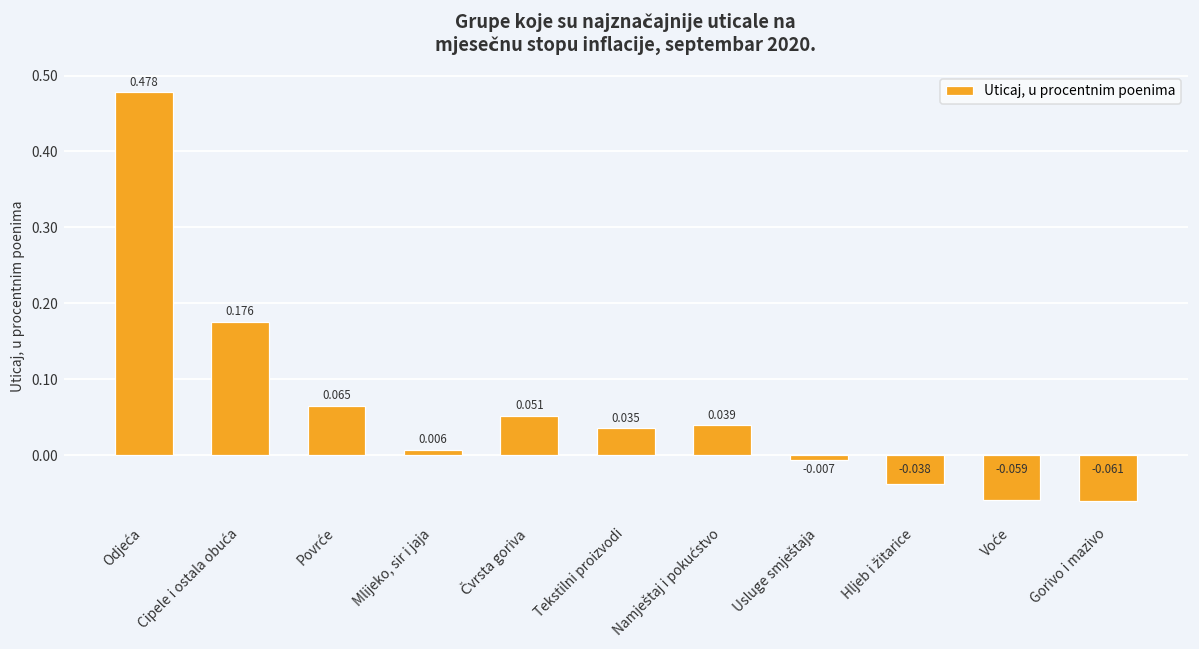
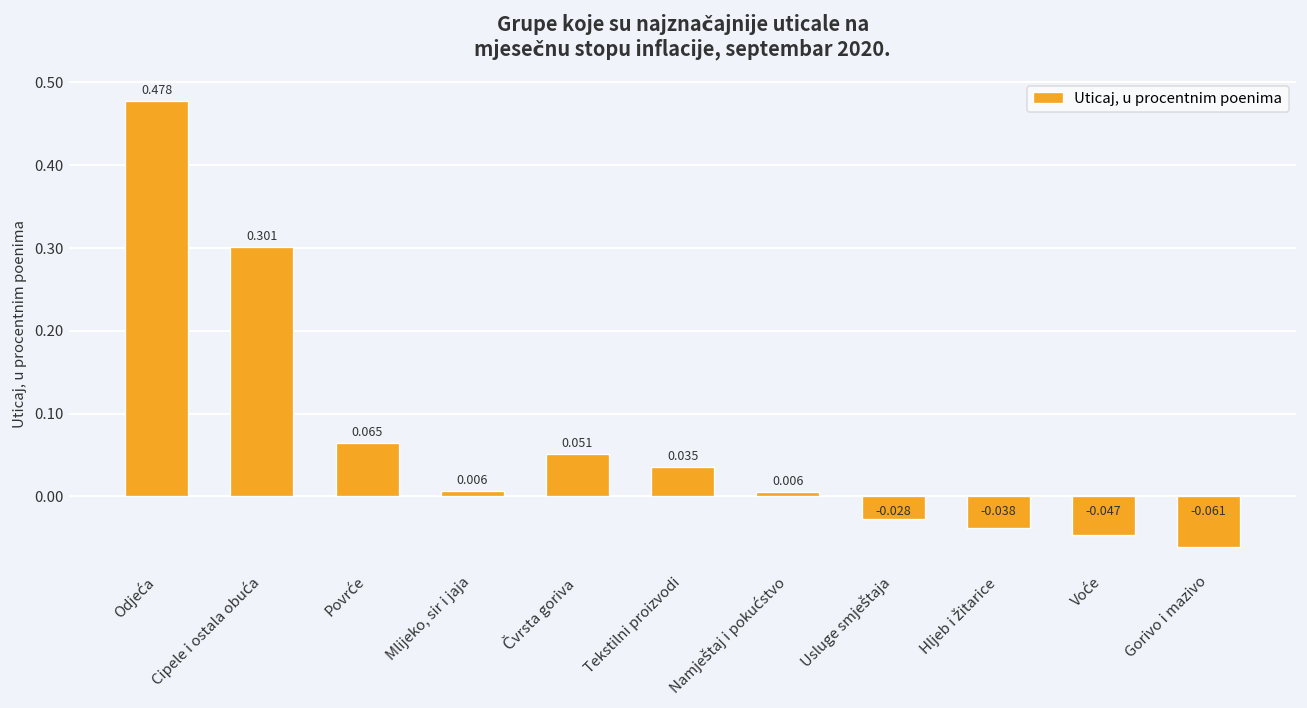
  {
    "Odjeća": 0.478,
-   "Cipele i ostala obuća": 0.176,
+   "Cipele i ostala obuća": 0.301,
    "Povrće": 0.065,
    "Mlijeko, sir i jaja": 0.006,
    "Čvrsta goriva": 0.051,
    "Tekstilni proizvodi": 0.035,
-   "Namještaj i pokućstvo": 0.039,
-   "Usluge smještaja": -0.007,
+   "Namještaj i pokućstvo": 0.006,
+   "Usluge smještaja": -0.028,
    "Hljeb i žitarice": -0.038,
-   "Voće": -0.059,
+   "Voće": -0.047,
    "Gorivo i mazivo": -0.061
  }
